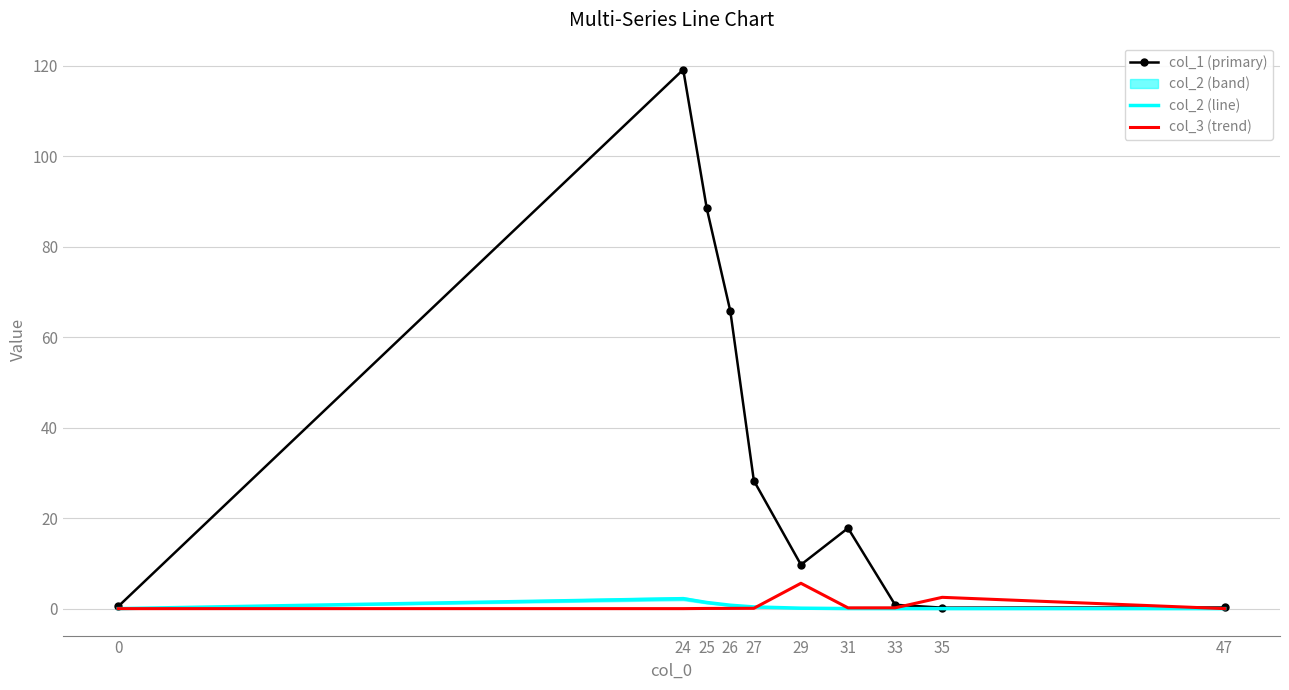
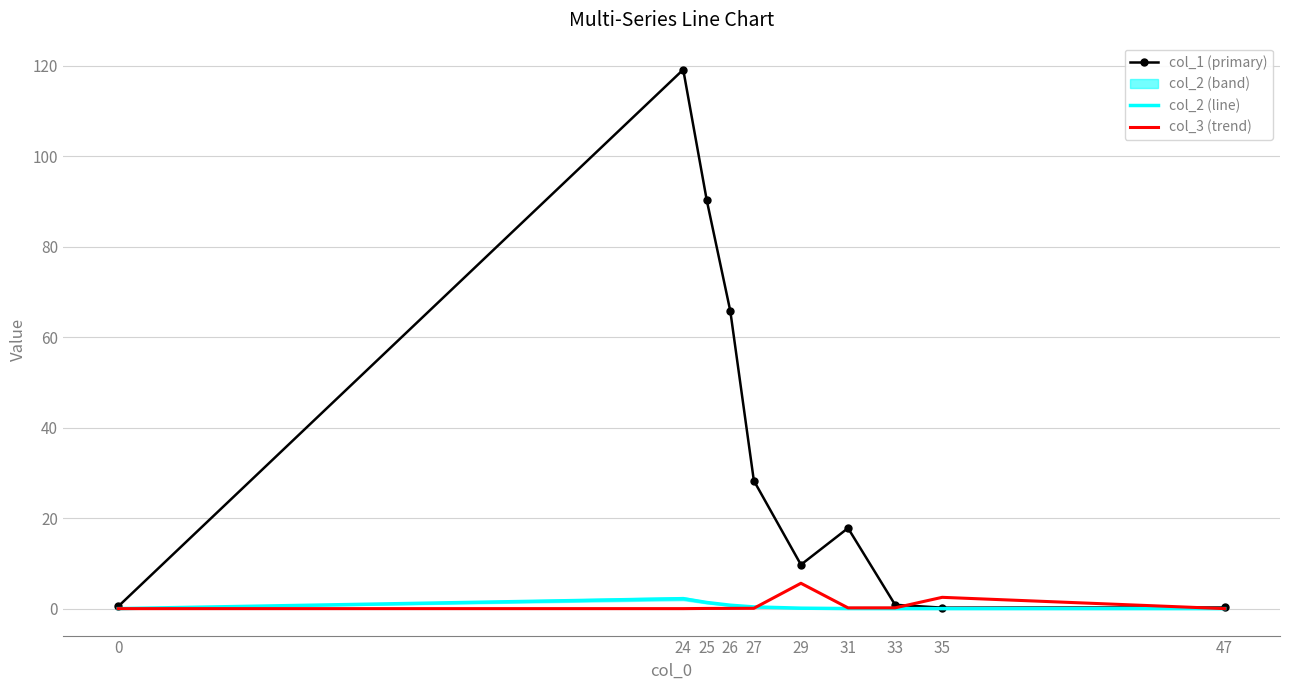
  {
    "col_1 (primary)": {
      "24": 119,
-     "25": 89,
+     "25": 90,
      "26": 66,
      "27": 28,
      "29": 10,
      "31": 18,
      "33": 1
    },
    "col_3 (trend)": {
      "24": 0,
      "25": 0,
      "26": 0,
      "29": 6,
      "35": 2
    }
  }
